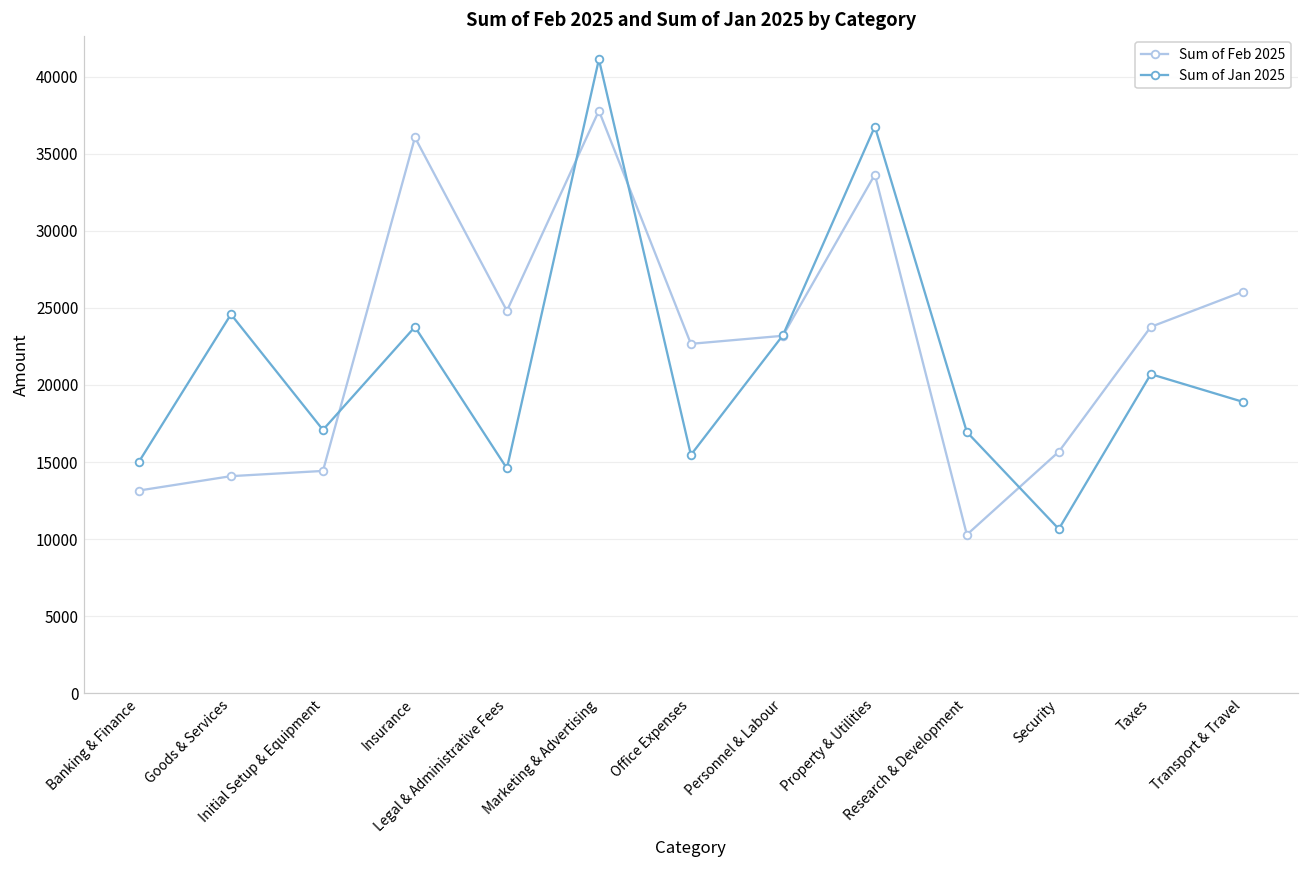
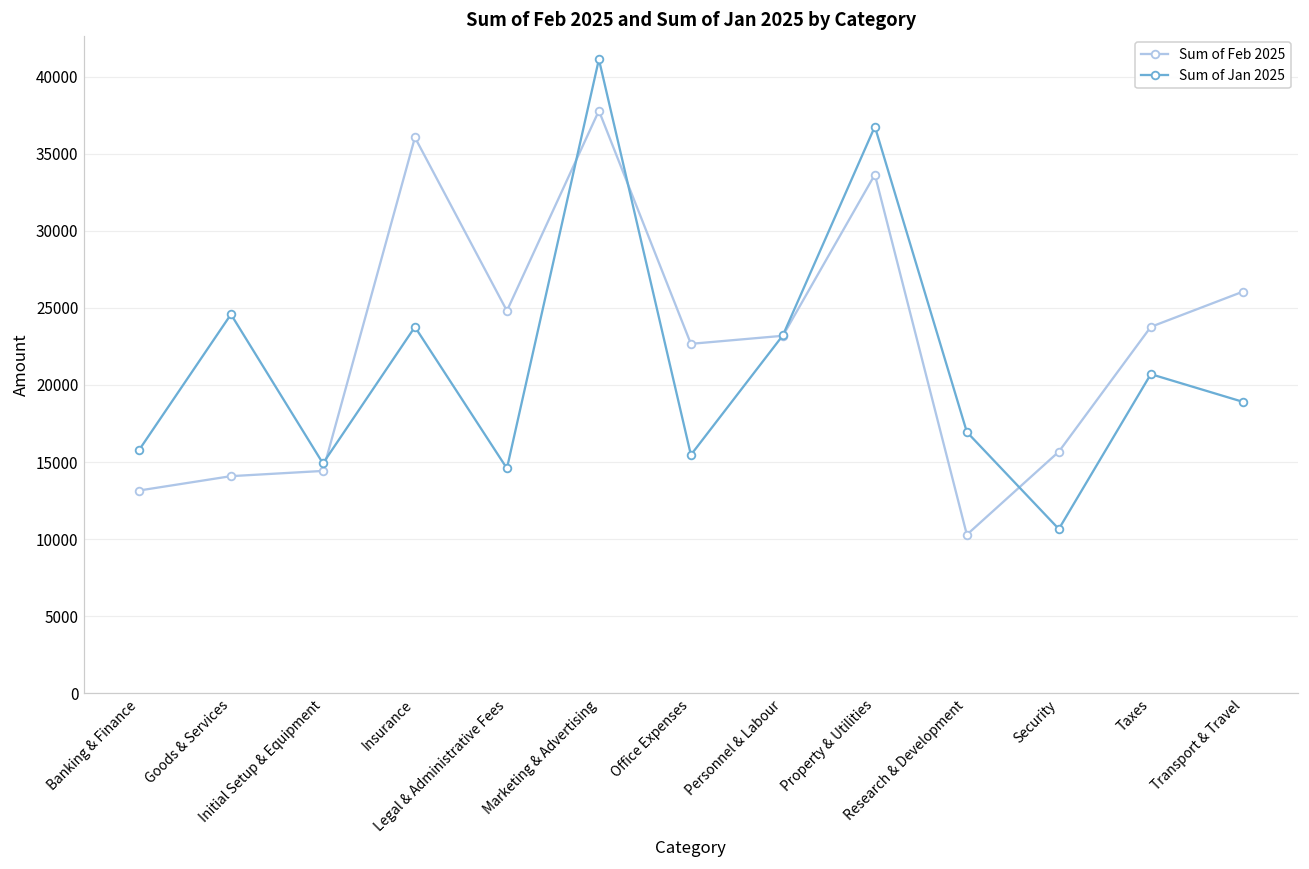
  {
    "Sum of Feb 2025": {
      "Banking & Finance": 13100,
      "Goods & Services": 14100,
      "Initial Setup & Equipment": 14400,
      "Insurance": 36100,
      "Legal & Administrative Fees": 24800,
      "Marketing & Advertising": 37800,
      "Office Expenses": 22700,
      "Property & Utilities": 33700,
      "Research & Development": 10300,
      "Security": 15700,
      "Taxes": 23800,
      "Transport & Travel": 26100
    },
    "Sum of Jan 2025": {
-     "Banking & Finance": 15000,
+     "Banking & Finance": 15800,
      "Goods & Services": 24600,
-     "Initial Setup & Equipment": 17100,
+     "Initial Setup & Equipment": 14900,
      "Insurance": 23800,
      "Legal & Administrative Fees": 14600,
      "Marketing & Advertising": 41100,
      "Office Expenses": 15500,
      "Property & Utilities": 36800,
      "Research & Development": 16900,
      "Security": 10700,
      "Taxes": 20700,
      "Transport & Travel": 18900
    }
  }
